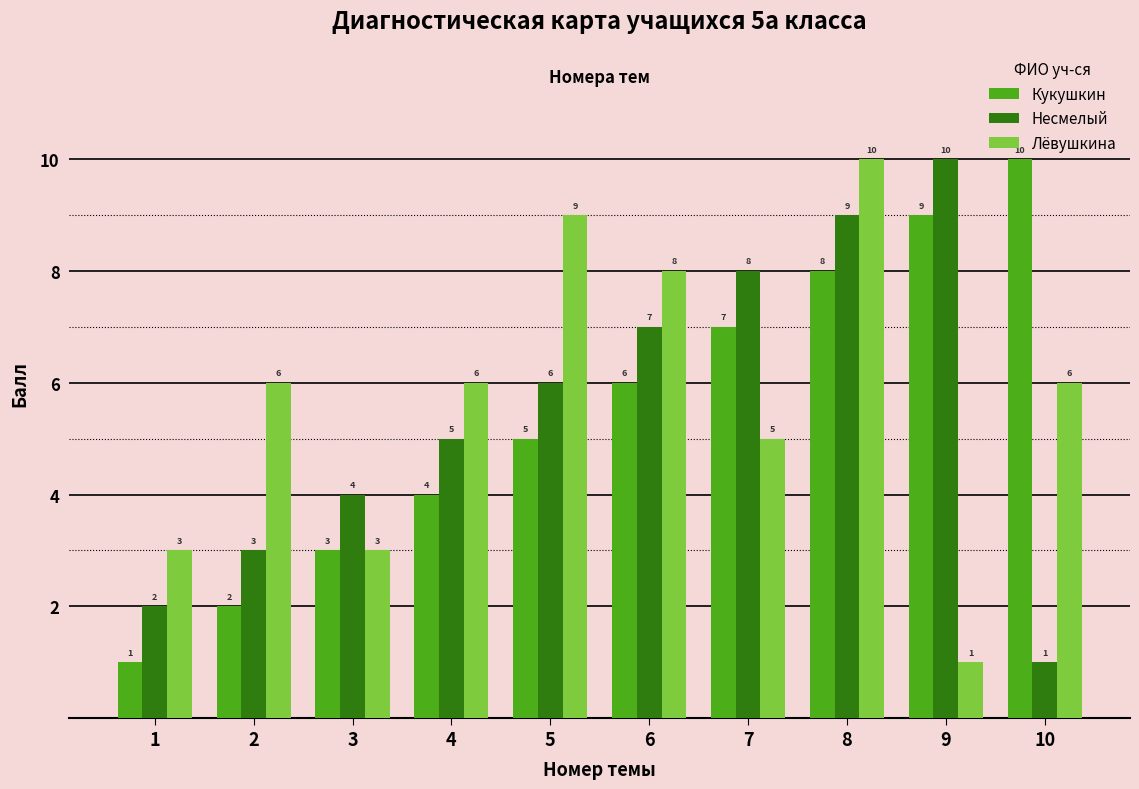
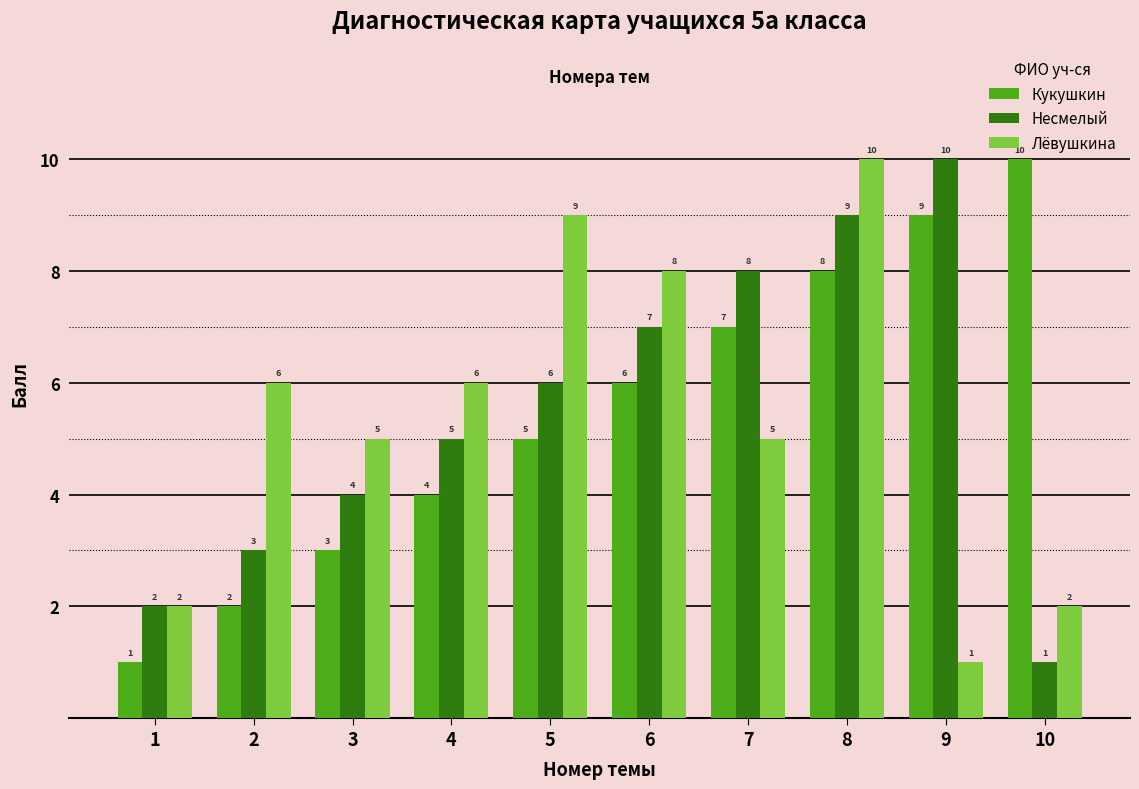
  {
    "Лёвушкина": {
-     "1": 3,
+     "1": 2,
      "2": 6,
-     "3": 3,
+     "3": 5,
      "4": 6,
      "5": 9,
      "6": 8,
      "7": 5,
      "8": 10,
      "9": 1,
-     "10": 6
+     "10": 2
    }
  }
